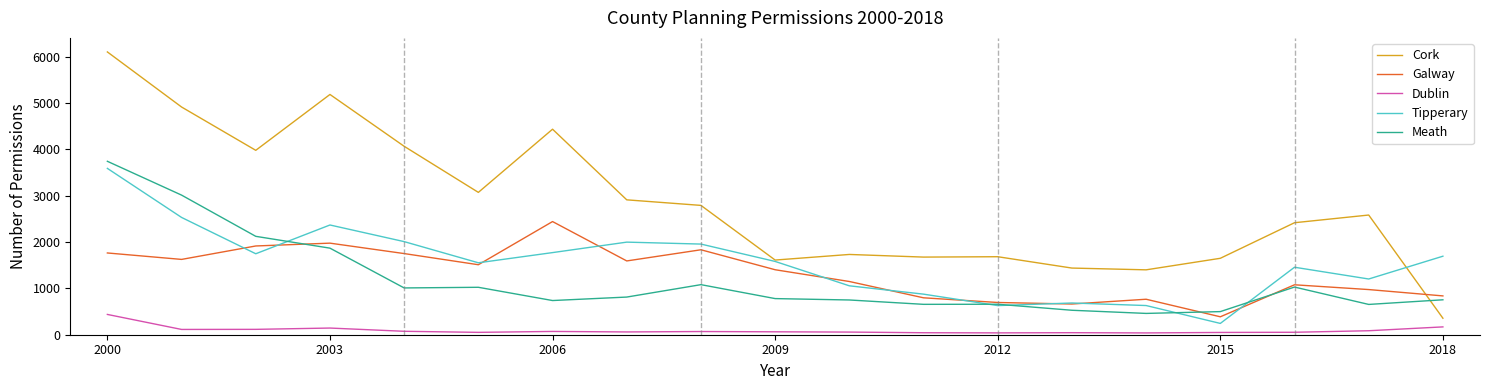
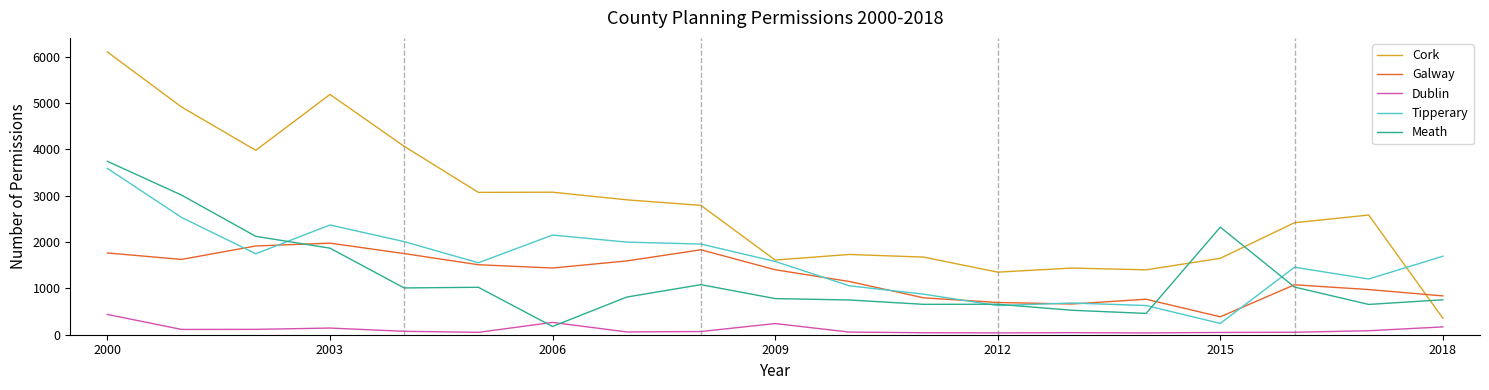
  {
    "Cork": {
      "2000": 6100,
      "2003": 5200,
-     "2006": 4400,
-     "2012": 1700,
+     "2006": 3100,
+     "2012": 1400,
      "2015": 1700,
      "2018": 400
    },
    "Galway": {
      "2000": 1800,
      "2003": 2000,
-     "2006": 2400,
+     "2006": 1400,
      "2009": 1400,
      "2015": 400,
      "2018": 800
    },
    "Dublin": {
      "2000": 400,
      "2003": 100,
-     "2006": 100,
-     "2009": 100,
+     "2006": 300,
+     "2009": 200,
      "2012": 0,
      "2015": 0,
      "2018": 200
    },
    "Tipperary": {
      "2000": 3600,
      "2003": 2400,
-     "2006": 1800,
+     "2006": 2200,
      "2015": 200,
      "2018": 1700
    },
    "Meath": {
      "2000": 3700,
      "2003": 1900,
-     "2006": 700,
+     "2006": 200,
      "2009": 800,
-     "2015": 500,
+     "2015": 2300,
      "2018": 800
    }
  }
